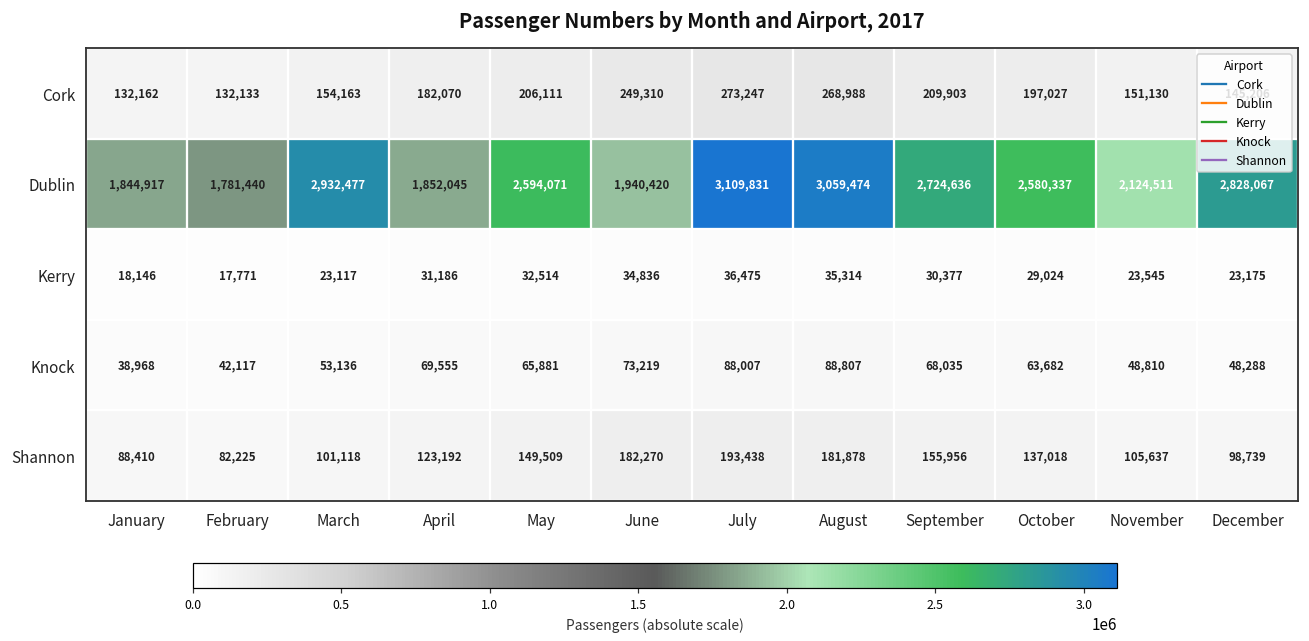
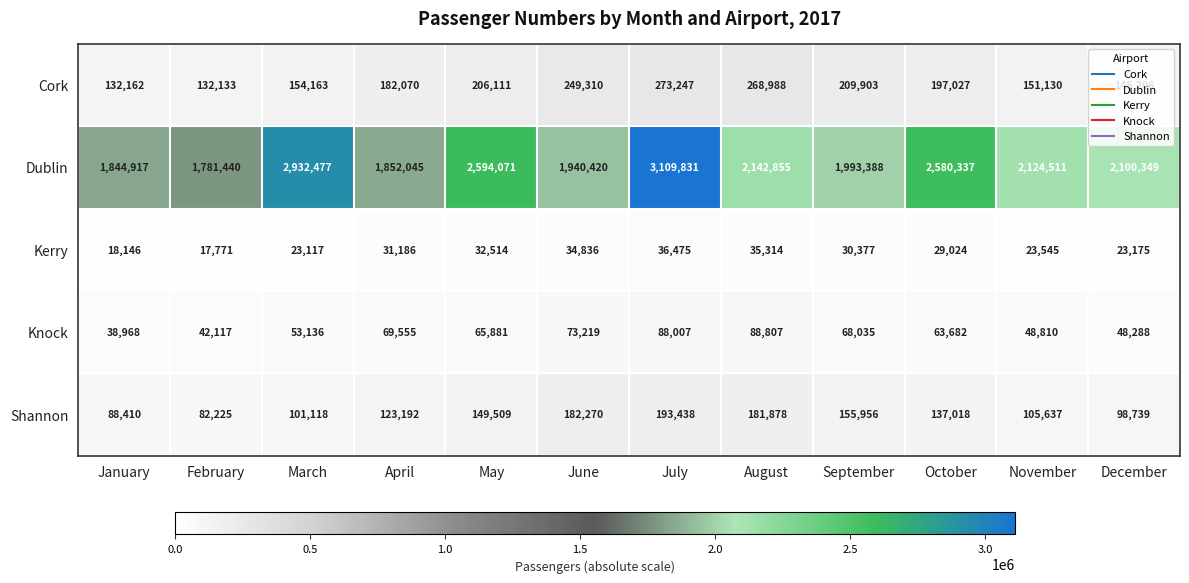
  {
    "Cork": {
      "January": "132,162",
      "February": "132,133",
      "March": "154,163",
      "April": "182,070",
      "May": "206,111",
      "June": "249,310",
      "July": "273,247",
      "August": "268,988",
      "September": "209,903",
      "October": "197,027",
      "November": "151,130"
    },
    "Dublin": {
      "January": "1,844,917",
      "February": "1,781,440",
      "March": "2,932,477",
      "April": "1,852,045",
      "May": "2,594,071",
      "June": "1,940,420",
      "July": "3,109,831",
-     "August": "3,059,474",
-     "September": "2,724,636",
+     "August": "2,142,855",
+     "September": "1,993,388",
      "October": "2,580,337",
      "November": "2,124,511",
-     "December": "2,828,067"
+     "December": "2,100,349"
    },
    "Kerry": {
      "January": "18,146",
      "February": "17,771",
      "March": "23,117",
      "April": "31,186",
      "May": "32,514",
      "June": "34,836",
      "July": "36,475",
      "August": "35,314",
      "September": "30,377",
      "October": "29,024",
      "November": "23,545",
      "December": "23,175"
    },
    "Knock": {
      "January": "38,968",
      "February": "42,117",
      "March": "53,136",
      "April": "69,555",
      "May": "65,881",
      "June": "73,219",
      "July": "88,007",
      "August": "88,807",
      "September": "68,035",
      "October": "63,682",
      "November": "48,810",
      "December": "48,288"
    },
    "Shannon": {
      "January": "88,410",
      "February": "82,225",
      "March": "101,118",
      "April": "123,192",
      "May": "149,509",
      "June": "182,270",
      "July": "193,438",
      "August": "181,878",
      "September": "155,956",
      "October": "137,018",
      "November": "105,637",
      "December": "98,739"
    }
  }
